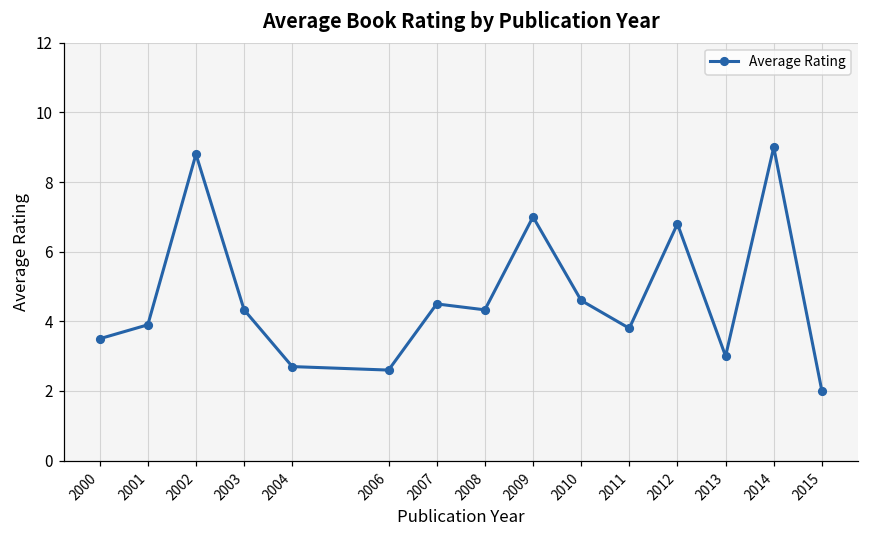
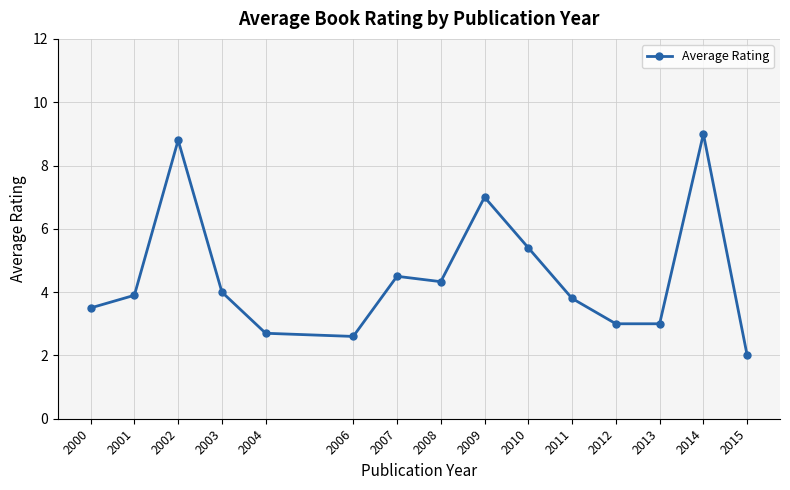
  {
    "2000": 3.5,
    "2001": 3.9,
    "2002": 8.8,
-   "2003": 4.3,
+   "2003": 4.0,
    "2004": 2.7,
    "2006": 2.6,
    "2007": 4.5,
    "2008": 4.3,
    "2009": 7.0,
-   "2010": 4.6,
+   "2010": 5.4,
    "2011": 3.8,
-   "2012": 6.8,
+   "2012": 3.0,
    "2013": 3.0,
    "2014": 9.0,
    "2015": 2.0
  }
